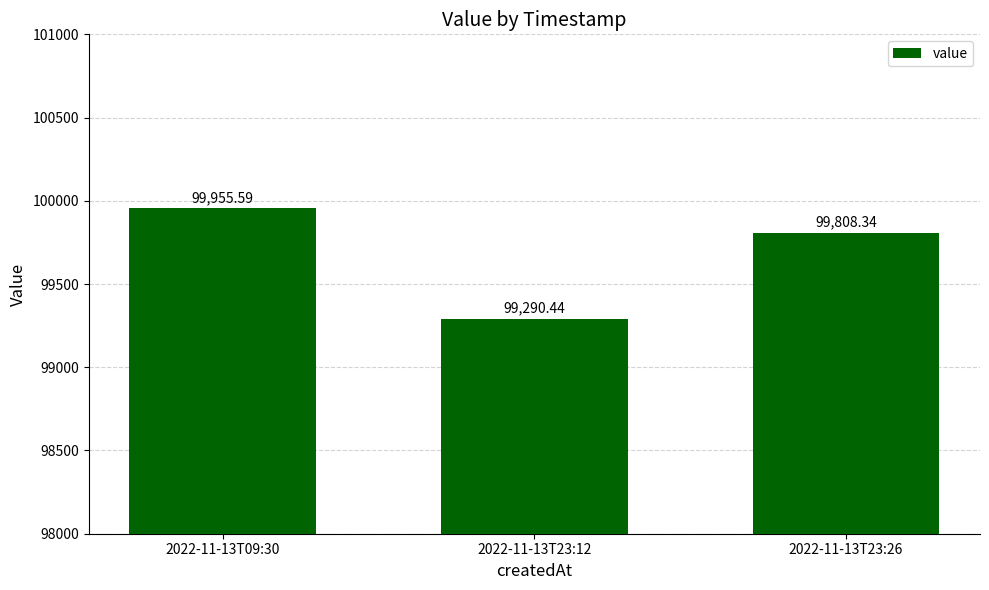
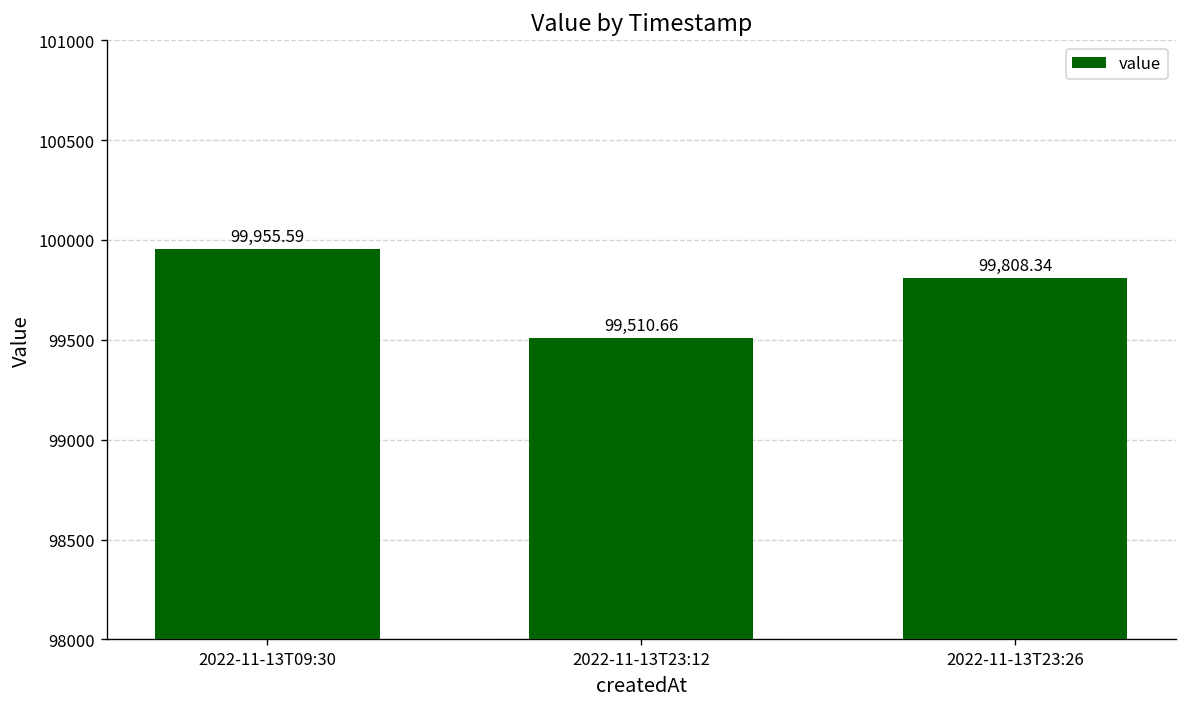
  {
    "2022-11-13T09:30": "99,955.59",
-   "2022-11-13T23:12": "99,290.44",
+   "2022-11-13T23:12": "99,510.66",
    "2022-11-13T23:26": "99,808.34"
  }
